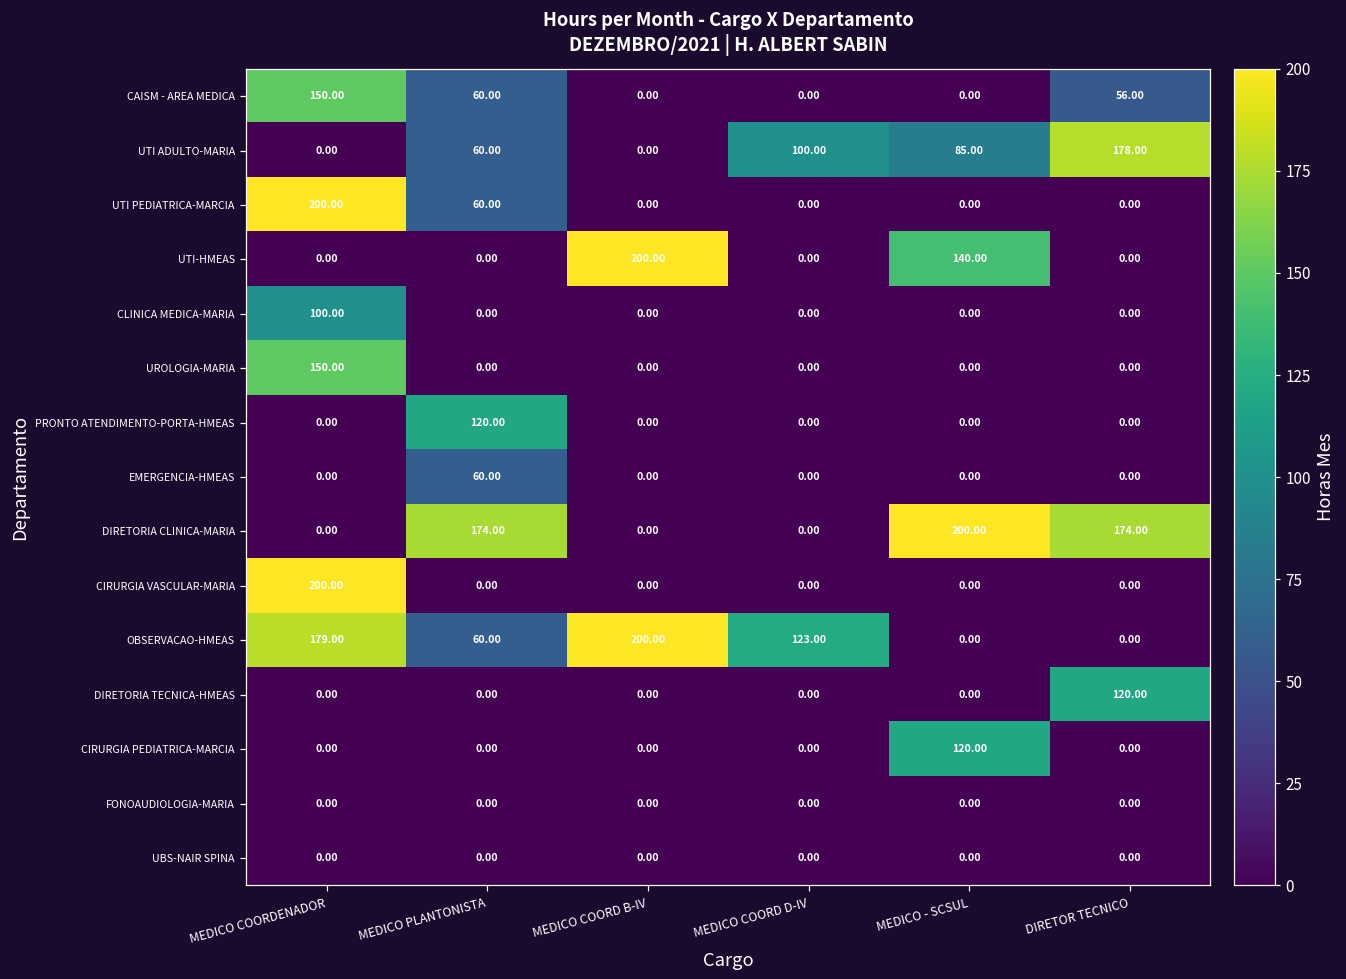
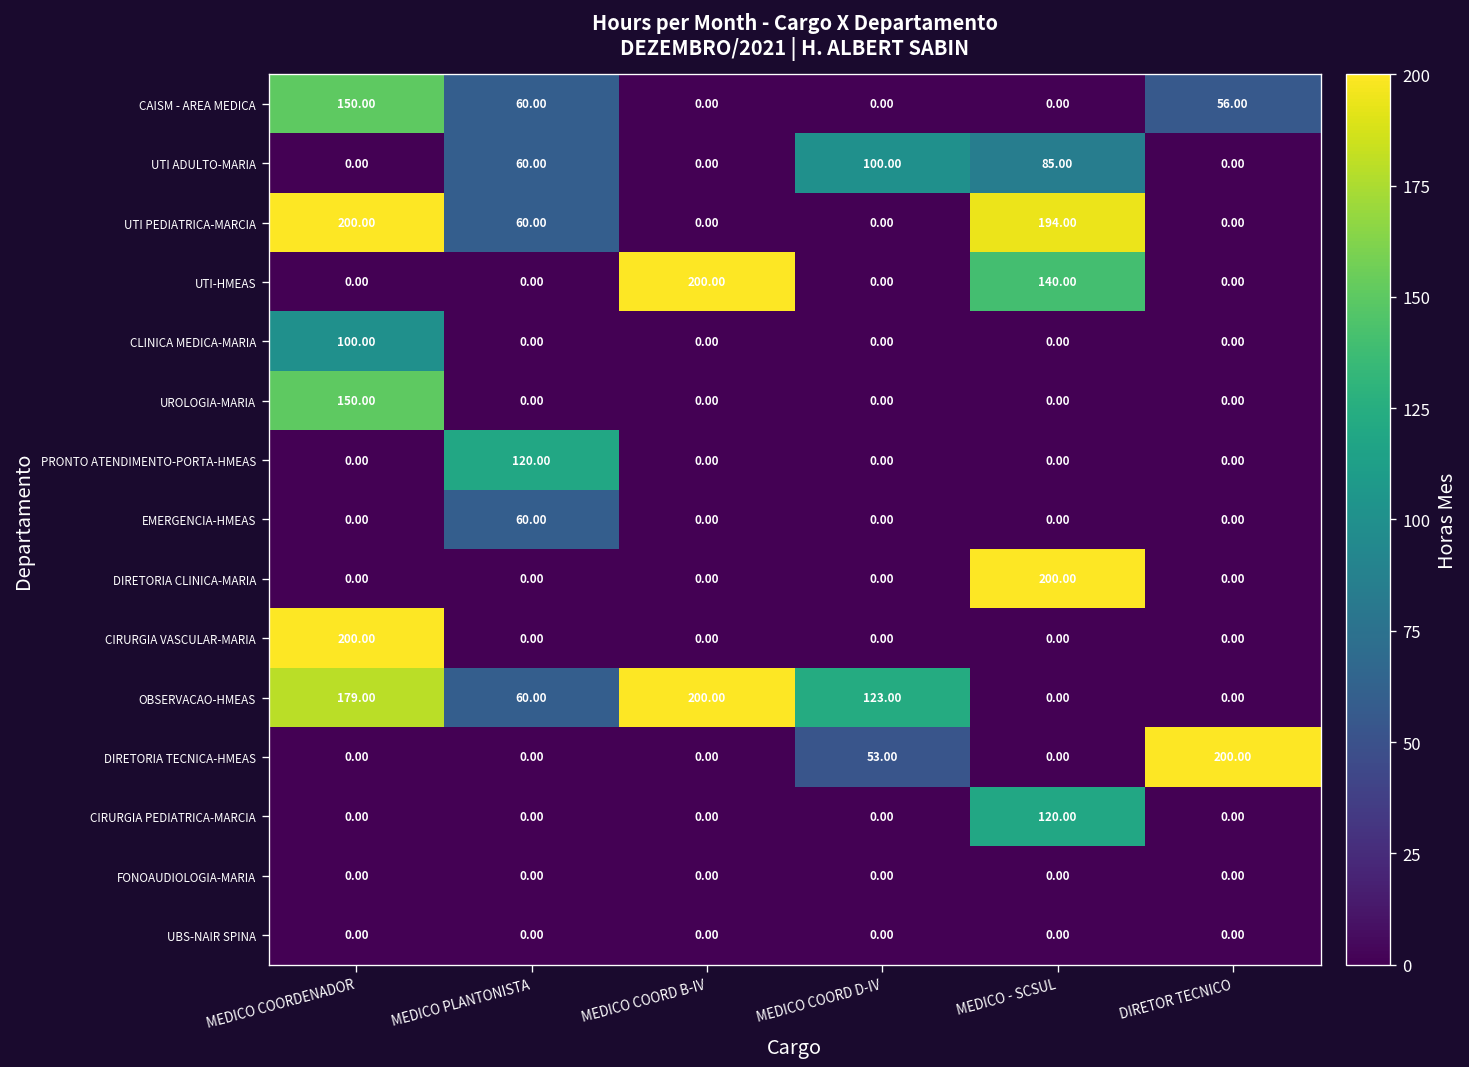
  {
    "CAISM - AREA MEDICA": {
      "MEDICO COORDENADOR": 150.00,
      "MEDICO PLANTONISTA": 60.00,
      "MEDICO COORD B-IV": 0.00,
      "MEDICO COORD D-IV": 0.00,
      "MEDICO - SCSUL": 0.00,
      "DIRETOR TECNICO": 56.00
    },
    "UTI ADULTO-MARIA": {
      "MEDICO COORDENADOR": 0.00,
      "MEDICO PLANTONISTA": 60.00,
      "MEDICO COORD B-IV": 0.00,
      "MEDICO COORD D-IV": 100.00,
      "MEDICO - SCSUL": 85.00,
-     "DIRETOR TECNICO": 178.00
+     "DIRETOR TECNICO": 0.00
    },
    "UTI PEDIATRICA-MARCIA": {
      "MEDICO COORDENADOR": 200.00,
      "MEDICO PLANTONISTA": 60.00,
      "MEDICO COORD B-IV": 0.00,
      "MEDICO COORD D-IV": 0.00,
-     "MEDICO - SCSUL": 0.00,
+     "MEDICO - SCSUL": 194.00,
      "DIRETOR TECNICO": 0.00
    },
    "UTI-HMEAS": {
      "MEDICO COORDENADOR": 0.00,
      "MEDICO PLANTONISTA": 0.00,
      "MEDICO COORD B-IV": 200.00,
      "MEDICO COORD D-IV": 0.00,
      "MEDICO - SCSUL": 140.00,
      "DIRETOR TECNICO": 0.00
    },
    "CLINICA MEDICA-MARIA": {
      "MEDICO COORDENADOR": 100.00,
      "MEDICO PLANTONISTA": 0.00,
      "MEDICO COORD B-IV": 0.00,
      "MEDICO COORD D-IV": 0.00,
      "MEDICO - SCSUL": 0.00,
      "DIRETOR TECNICO": 0.00
    },
    "UROLOGIA-MARIA": {
      "MEDICO COORDENADOR": 150.00,
      "MEDICO PLANTONISTA": 0.00,
      "MEDICO COORD B-IV": 0.00,
      "MEDICO COORD D-IV": 0.00,
      "MEDICO - SCSUL": 0.00,
      "DIRETOR TECNICO": 0.00
    },
    "PRONTO ATENDIMENTO-PORTA-HMEAS": {
      "MEDICO COORDENADOR": 0.00,
      "MEDICO PLANTONISTA": 120.00,
      "MEDICO COORD B-IV": 0.00,
      "MEDICO COORD D-IV": 0.00,
      "MEDICO - SCSUL": 0.00,
      "DIRETOR TECNICO": 0.00
    },
    "EMERGENCIA-HMEAS": {
      "MEDICO COORDENADOR": 0.00,
      "MEDICO PLANTONISTA": 60.00,
      "MEDICO COORD B-IV": 0.00,
      "MEDICO COORD D-IV": 0.00,
      "MEDICO - SCSUL": 0.00,
      "DIRETOR TECNICO": 0.00
    },
    "DIRETORIA CLINICA-MARIA": {
      "MEDICO COORDENADOR": 0.00,
-     "MEDICO PLANTONISTA": 174.00,
+     "MEDICO PLANTONISTA": 0.00,
      "MEDICO COORD B-IV": 0.00,
      "MEDICO COORD D-IV": 0.00,
      "MEDICO - SCSUL": 200.00,
-     "DIRETOR TECNICO": 174.00
+     "DIRETOR TECNICO": 0.00
    },
    "CIRURGIA VASCULAR-MARIA": {
      "MEDICO COORDENADOR": 200.00,
      "MEDICO PLANTONISTA": 0.00,
      "MEDICO COORD B-IV": 0.00,
      "MEDICO COORD D-IV": 0.00,
      "MEDICO - SCSUL": 0.00,
      "DIRETOR TECNICO": 0.00
    },
    "OBSERVACAO-HMEAS": {
      "MEDICO COORDENADOR": 179.00,
      "MEDICO PLANTONISTA": 60.00,
      "MEDICO COORD B-IV": 200.00,
      "MEDICO COORD D-IV": 123.00,
      "MEDICO - SCSUL": 0.00,
      "DIRETOR TECNICO": 0.00
    },
    "DIRETORIA TECNICA-HMEAS": {
      "MEDICO COORDENADOR": 0.00,
      "MEDICO PLANTONISTA": 0.00,
      "MEDICO COORD B-IV": 0.00,
-     "MEDICO COORD D-IV": 0.00,
+     "MEDICO COORD D-IV": 53.00,
      "MEDICO - SCSUL": 0.00,
-     "DIRETOR TECNICO": 120.00
+     "DIRETOR TECNICO": 200.00
    },
    "CIRURGIA PEDIATRICA-MARCIA": {
      "MEDICO COORDENADOR": 0.00,
      "MEDICO PLANTONISTA": 0.00,
      "MEDICO COORD B-IV": 0.00,
      "MEDICO COORD D-IV": 0.00,
      "MEDICO - SCSUL": 120.00,
      "DIRETOR TECNICO": 0.00
    },
    "FONOAUDIOLOGIA-MARIA": {
      "MEDICO COORDENADOR": 0.00,
      "MEDICO PLANTONISTA": 0.00,
      "MEDICO COORD B-IV": 0.00,
      "MEDICO COORD D-IV": 0.00,
      "MEDICO - SCSUL": 0.00,
      "DIRETOR TECNICO": 0.00
    },
    "UBS-NAIR SPINA": {
      "MEDICO COORDENADOR": 0.00,
      "MEDICO PLANTONISTA": 0.00,
      "MEDICO COORD B-IV": 0.00,
      "MEDICO COORD D-IV": 0.00,
      "MEDICO - SCSUL": 0.00,
      "DIRETOR TECNICO": 0.00
    }
  }
